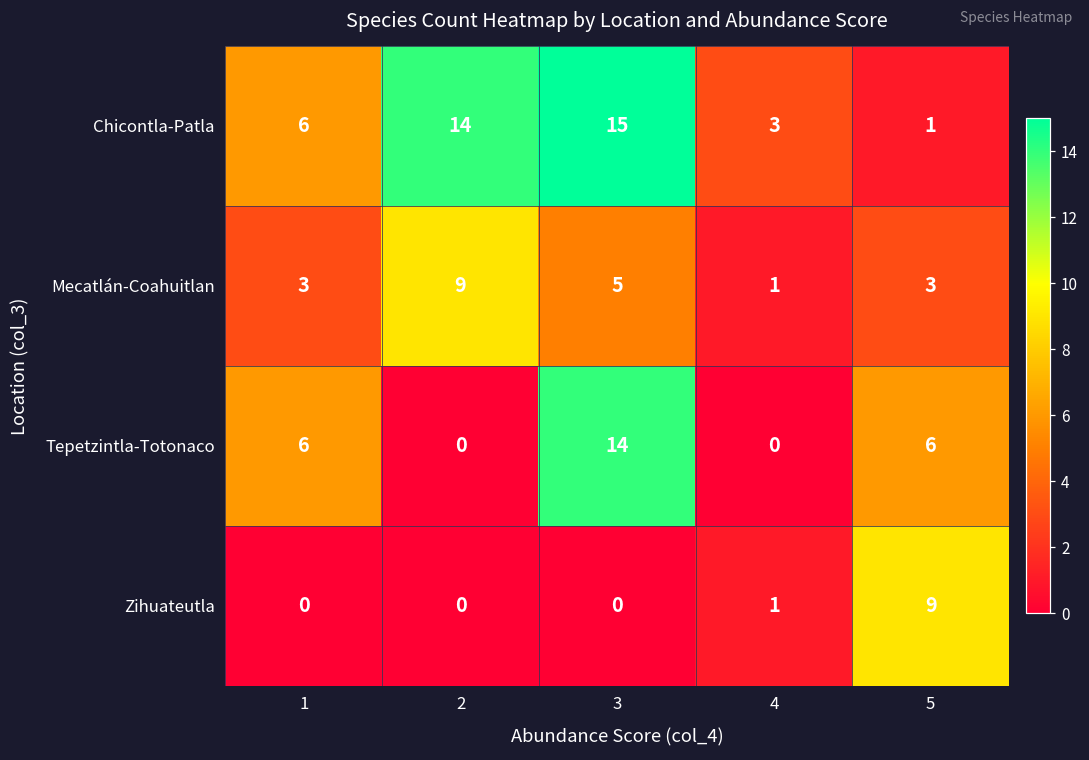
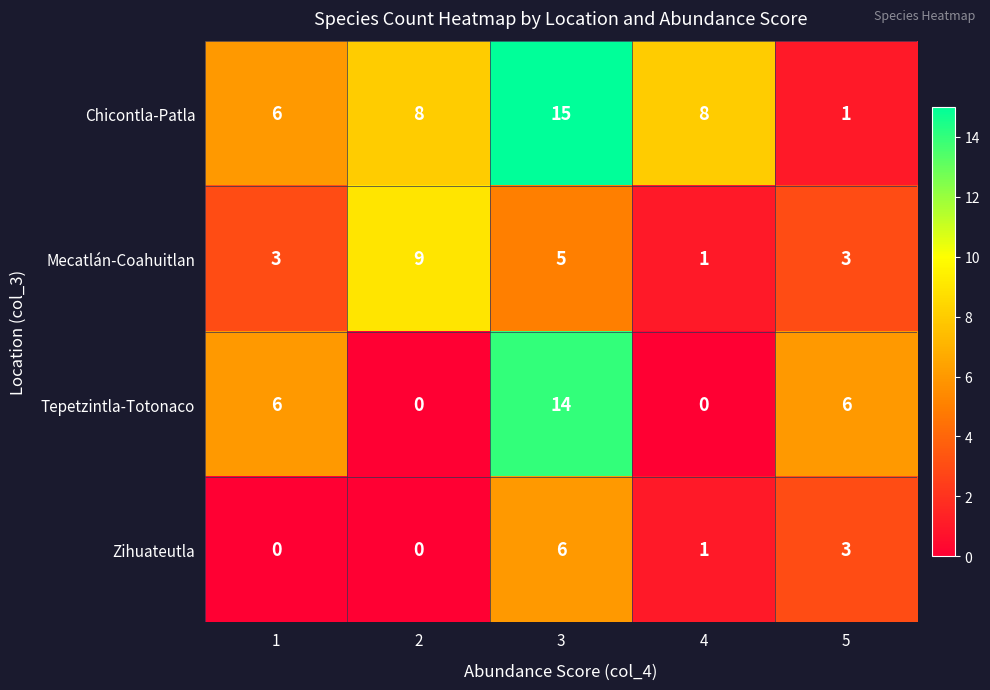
  {
    "Chicontla-Patla": {
      "1": 6,
-     "2": 14,
+     "2": 8,
      "3": 15,
-     "4": 3,
+     "4": 8,
      "5": 1
    },
    "Mecatlán-Coahuitlan": {
      "1": 3,
      "2": 9,
      "3": 5,
      "4": 1,
      "5": 3
    },
    "Tepetzintla-Totonaco": {
      "1": 6,
      "2": 0,
      "3": 14,
      "4": 0,
      "5": 6
    },
    "Zihuateutla": {
      "1": 0,
      "2": 0,
-     "3": 0,
+     "3": 6,
      "4": 1,
-     "5": 9
+     "5": 3
    }
  }
